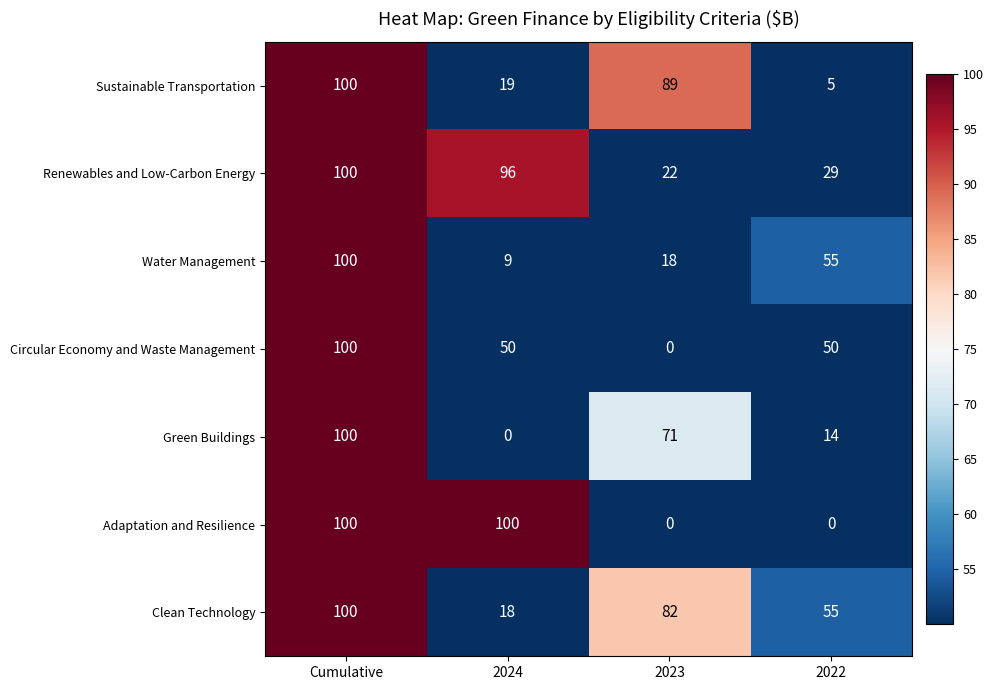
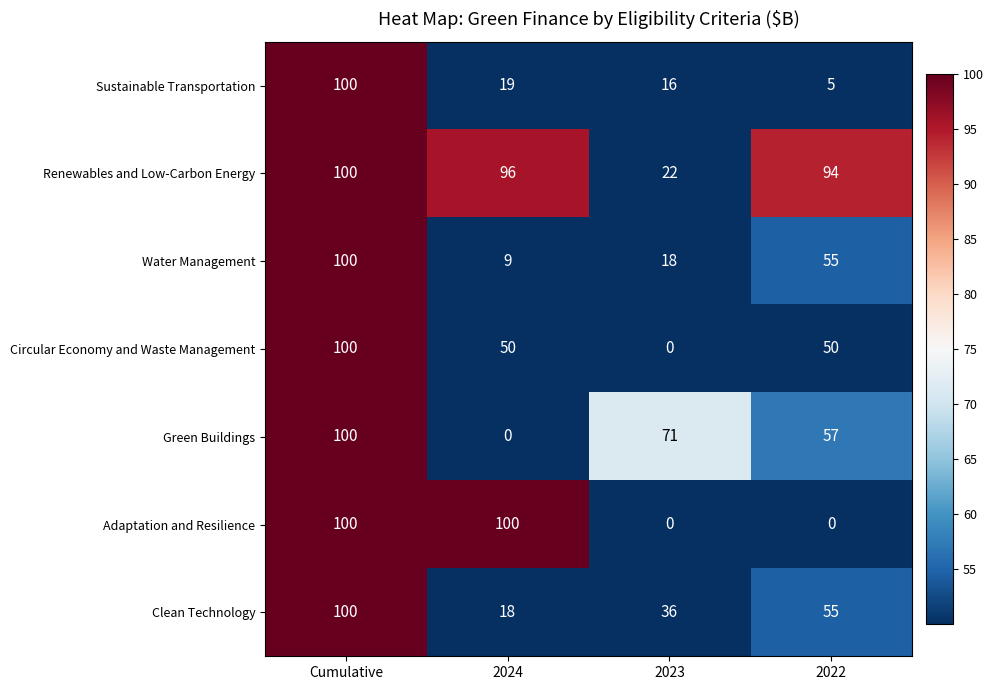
  {
    "Sustainable Transportation": {
      "Cumulative": 100,
      "2024": 19,
-     "2023": 89,
+     "2023": 16,
      "2022": 5
    },
    "Renewables and Low-Carbon Energy": {
      "Cumulative": 100,
      "2024": 96,
      "2023": 22,
-     "2022": 29
+     "2022": 94
    },
    "Water Management": {
      "Cumulative": 100,
      "2024": 9,
      "2023": 18,
      "2022": 55
    },
    "Circular Economy and Waste Management": {
      "Cumulative": 100,
      "2024": 50,
      "2023": 0,
      "2022": 50
    },
    "Green Buildings": {
      "Cumulative": 100,
      "2024": 0,
      "2023": 71,
-     "2022": 14
+     "2022": 57
    },
    "Adaptation and Resilience": {
      "Cumulative": 100,
      "2024": 100,
      "2023": 0,
      "2022": 0
    },
    "Clean Technology": {
      "Cumulative": 100,
      "2024": 18,
-     "2023": 82,
+     "2023": 36,
      "2022": 55
    }
  }
